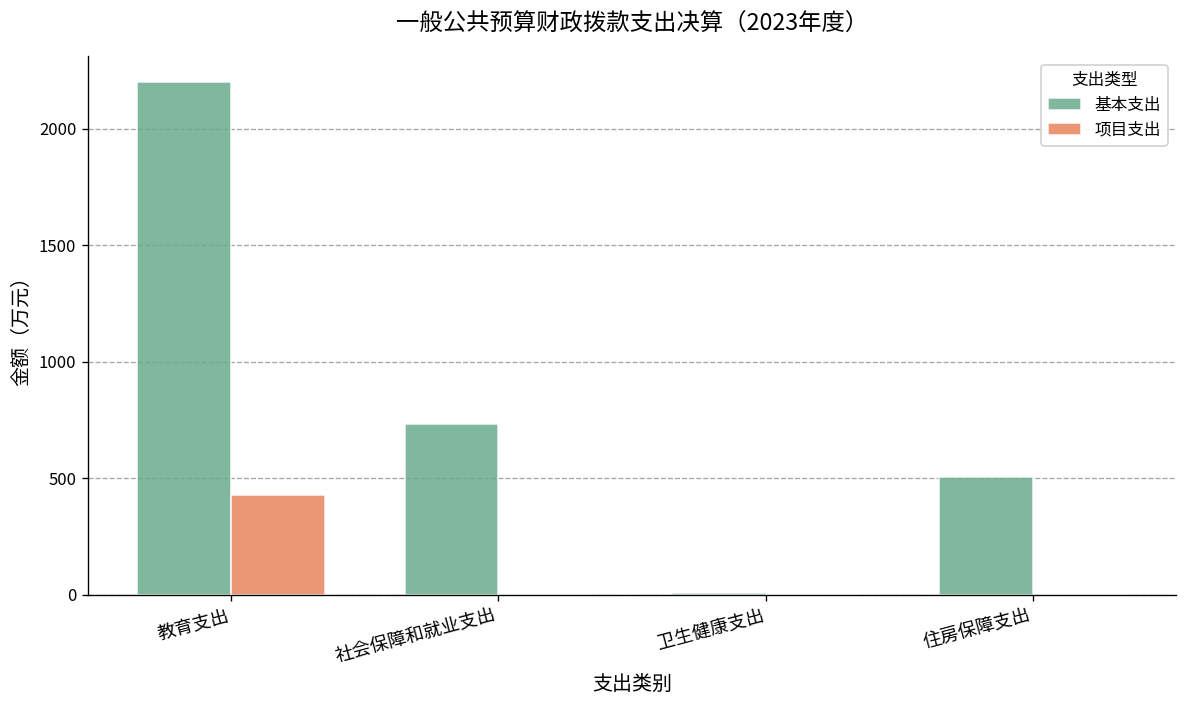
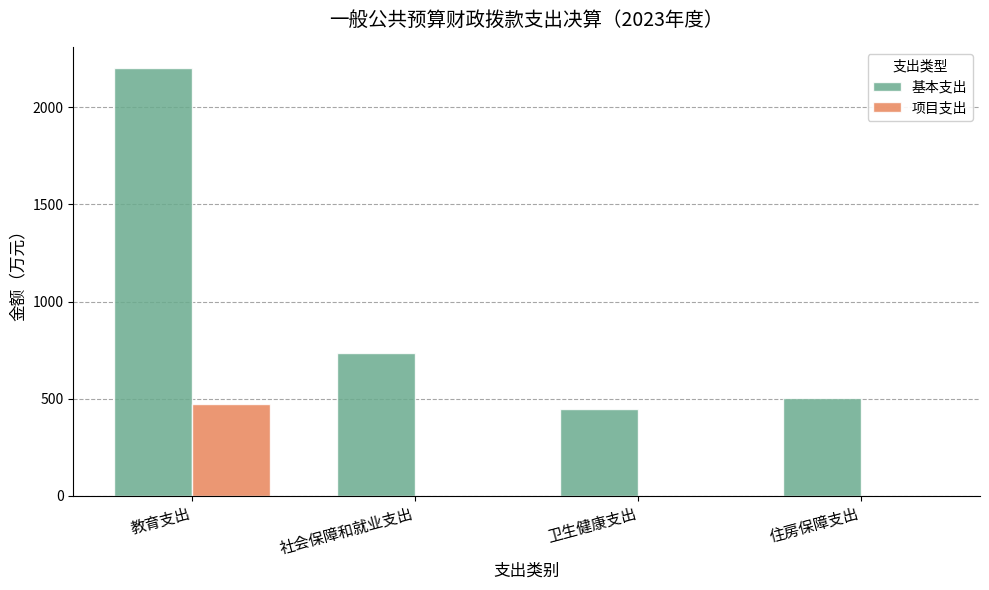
  {
    "基本支出": {
      "教育支出": 2200,
      "社会保障和就业支出": 730,
-     "卫生健康支出": 10,
+     "卫生健康支出": 450,
      "住房保障支出": 500
    },
    "项目支出": {
-     "教育支出": 430,
+     "教育支出": 470,
      "社会保障和就业支出": 0,
      "卫生健康支出": 0,
      "住房保障支出": 0
    }
  }
